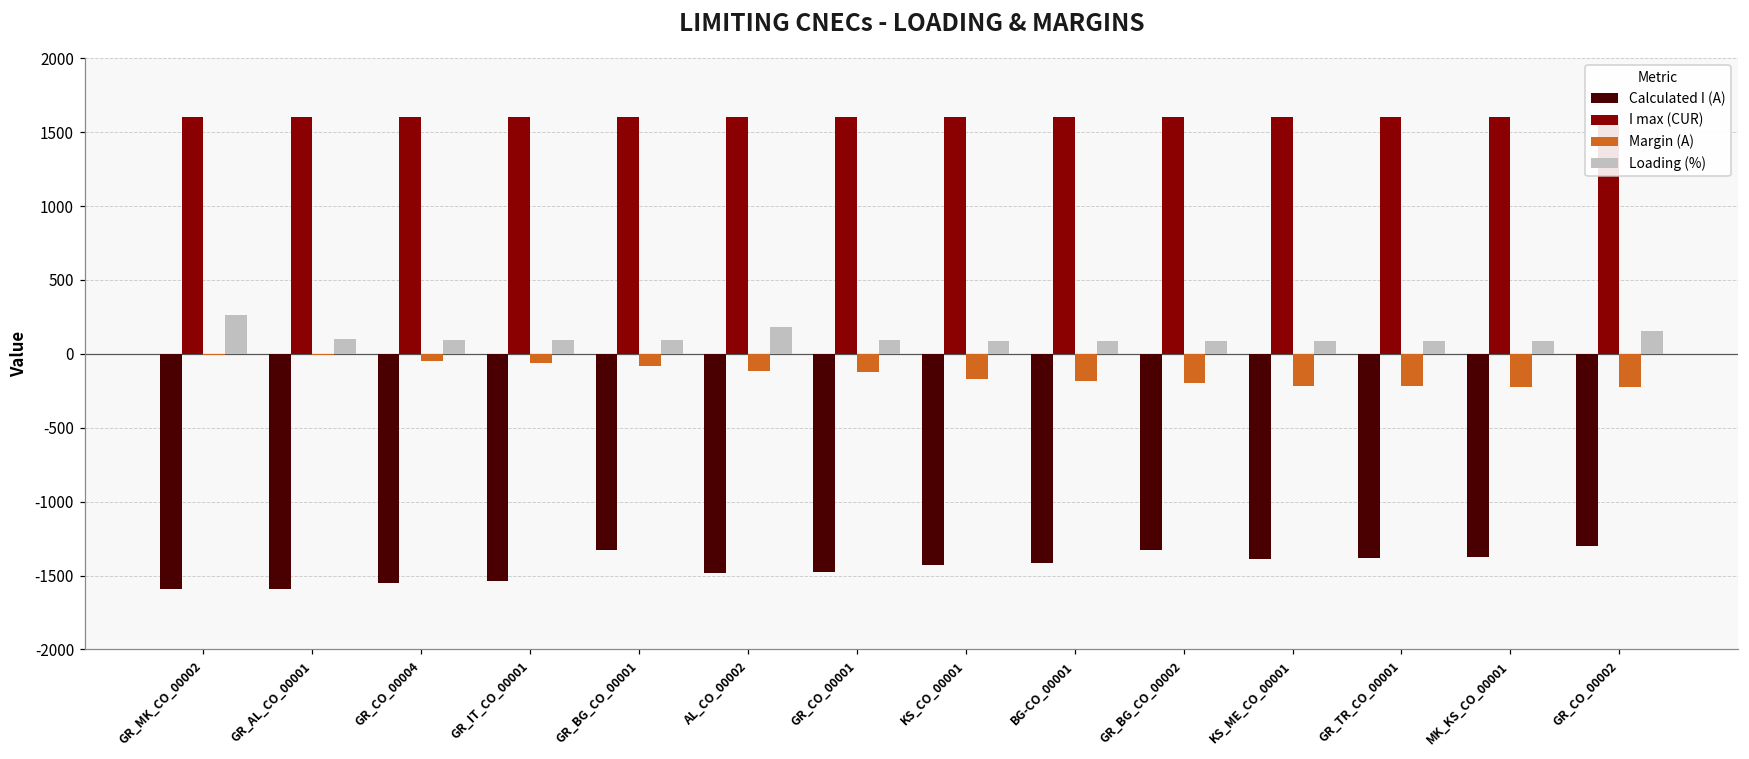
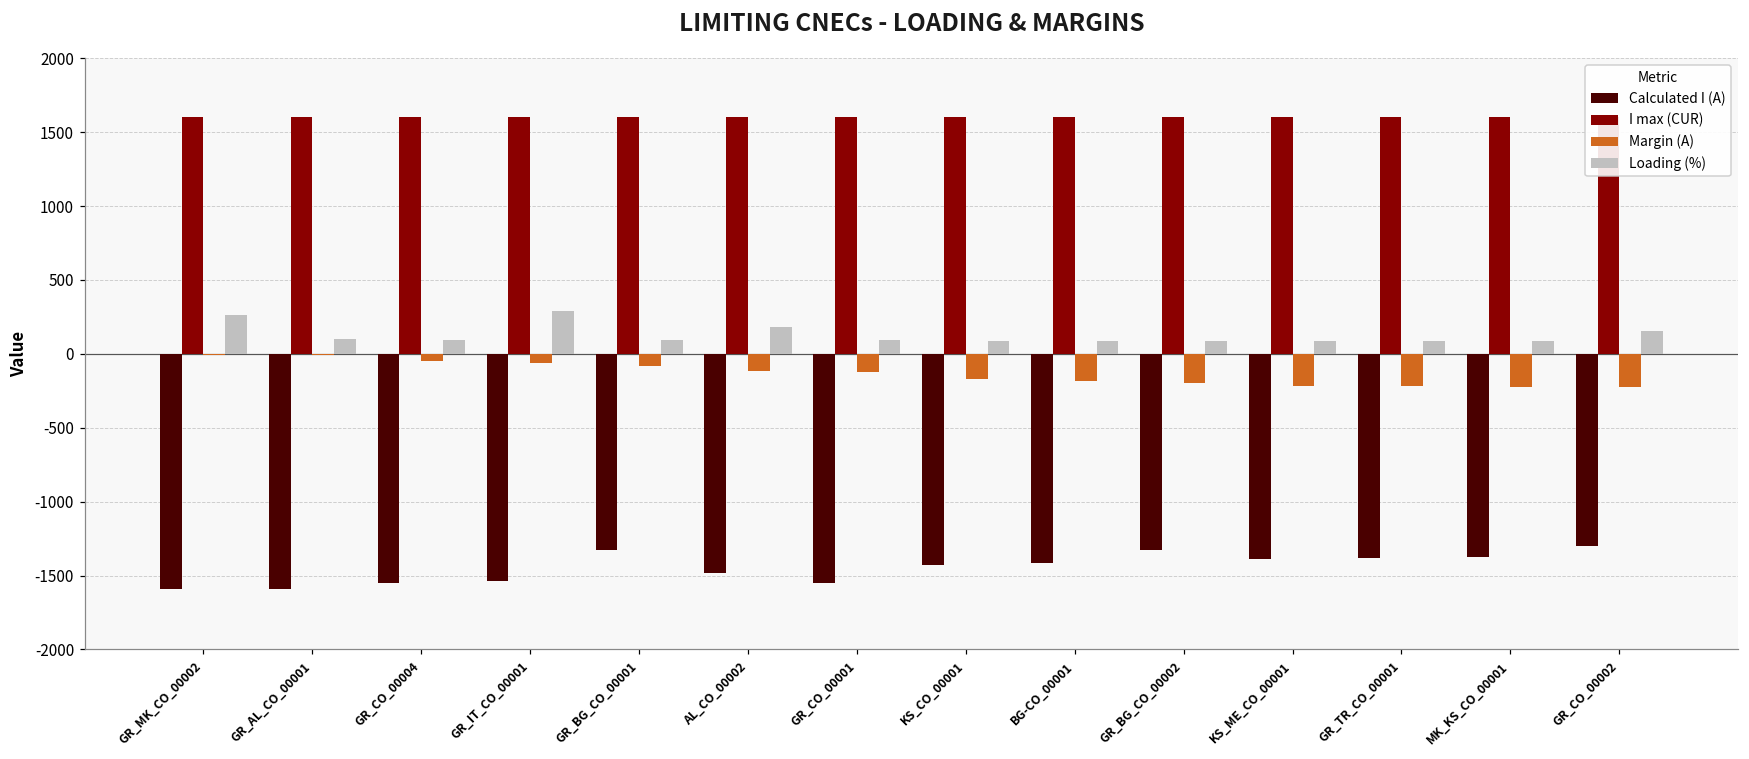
  {
    "Calculated I (A)": {
      "GR_MK_CO_00002": -1590,
      "GR_AL_CO_00001": -1590,
      "GR_CO_00004": -1550,
      "GR_IT_CO_00001": -1540,
      "GR_BG_CO_00001": -1330,
      "AL_CO_00002": -1480,
-     "GR_CO_00001": -1480,
+     "GR_CO_00001": -1550,
      "KS_CO_00001": -1430,
      "BG-CO_00001": -1420,
      "GR_BG_CO_00002": -1330,
      "KS_ME_CO_00001": -1390,
      "GR_TR_CO_00001": -1380,
      "MK_KS_CO_00001": -1380,
      "GR_CO_00002": -1300
    },
    "I max (CUR)": {
      "GR_MK_CO_00002": 1600,
      "GR_AL_CO_00001": 1600,
      "GR_CO_00004": 1600,
      "GR_IT_CO_00001": 1600,
      "GR_BG_CO_00001": 1600,
      "AL_CO_00002": 1600,
      "GR_CO_00001": 1600,
      "KS_CO_00001": 1600,
      "BG-CO_00001": 1600,
      "GR_BG_CO_00002": 1600,
      "KS_ME_CO_00001": 1600,
      "GR_TR_CO_00001": 1600,
      "MK_KS_CO_00001": 1600
    },
    "Margin (A)": {
      "GR_CO_00004": -50,
      "GR_IT_CO_00001": -60,
      "GR_BG_CO_00001": -80,
      "AL_CO_00002": -120,
      "GR_CO_00001": -120,
      "KS_CO_00001": -170,
      "BG-CO_00001": -180,
      "GR_BG_CO_00002": -200,
      "KS_ME_CO_00001": -220,
      "GR_TR_CO_00001": -220,
      "MK_KS_CO_00001": -220,
      "GR_CO_00002": -230
    },
    "Loading (%)": {
      "GR_MK_CO_00002": 260,
      "GR_AL_CO_00001": 100,
      "GR_CO_00004": 100,
-     "GR_IT_CO_00001": 100,
+     "GR_IT_CO_00001": 290,
      "GR_BG_CO_00001": 100,
      "AL_CO_00002": 180,
      "GR_CO_00001": 90,
      "KS_CO_00001": 90,
      "BG-CO_00001": 90,
      "GR_BG_CO_00002": 90,
      "KS_ME_CO_00001": 90,
      "GR_TR_CO_00001": 90,
      "MK_KS_CO_00001": 90,
      "GR_CO_00002": 160
    }
  }
